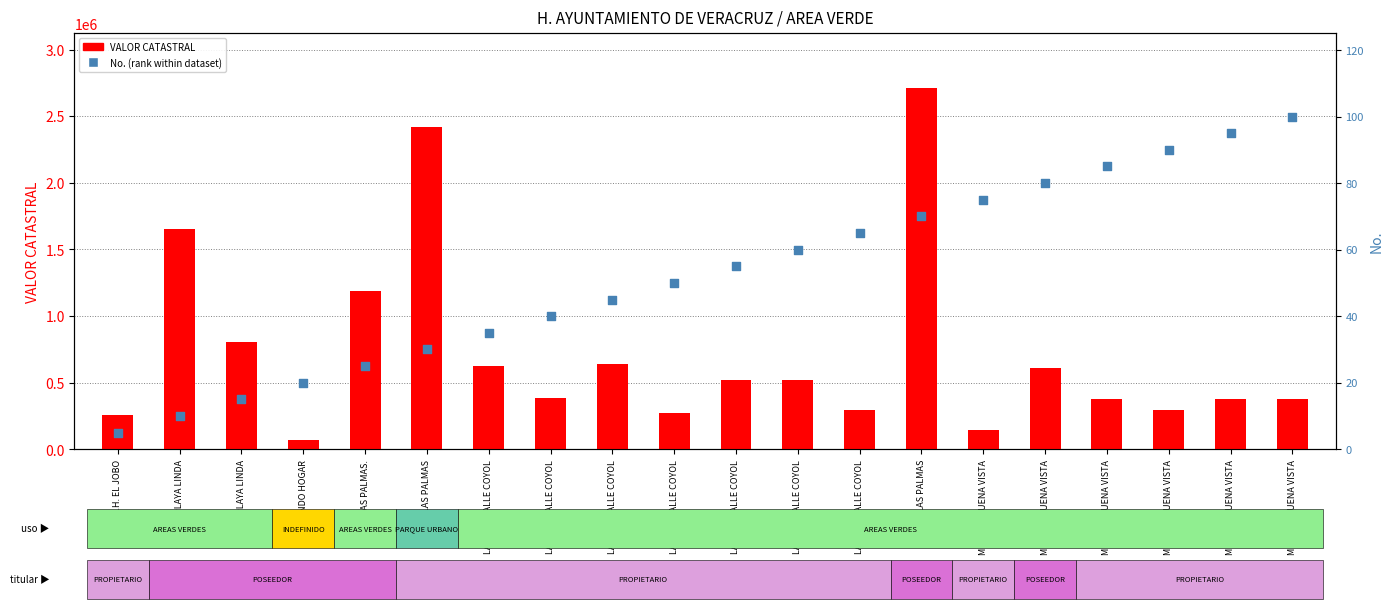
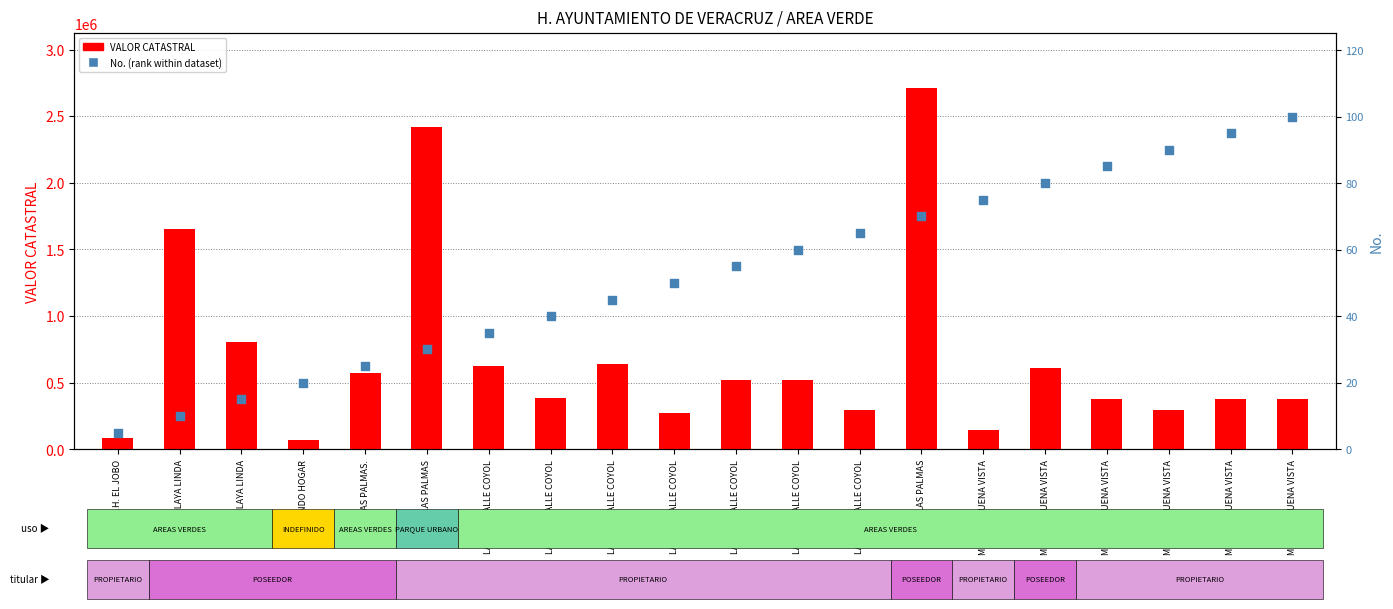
  {
    "VALOR CATASTRAL": {
-     "U.H. EL JOBO": 260000,
+     "U.H. EL JOBO": 90000,
      "FORMANDO HOGAR": 70000,
-     "U.HAB.LAS PALMAS.": 1190000,
+     "U.HAB.LAS PALMAS.": 570000,
      "U.H. LAS PALMAS": 2420000,
      "U.HAB.LAS PALMAS": 2710000
    }
  }
